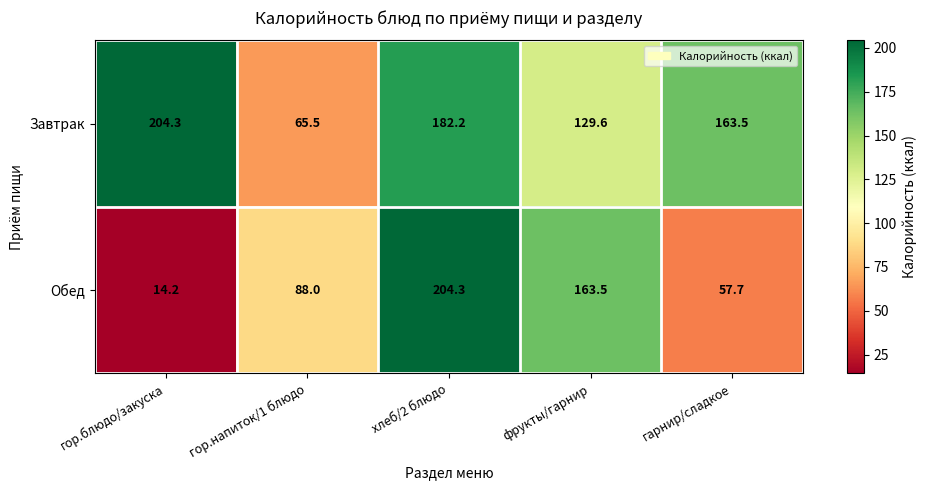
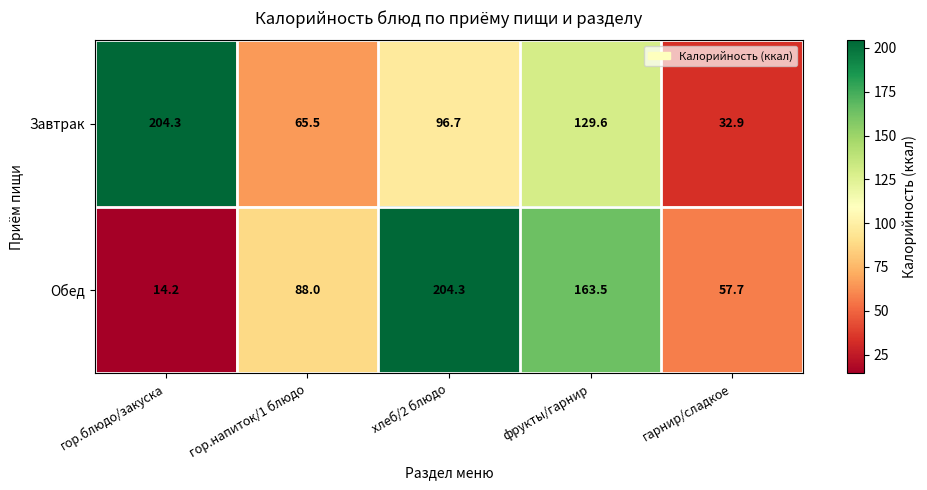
  {
    "Завтрак": {
      "гор.блюдо/закуска": 204.3,
      "гор.напиток/1 блюдо": 65.5,
-     "хлеб/2 блюдо": 182.2,
+     "хлеб/2 блюдо": 96.7,
      "фрукты/гарнир": 129.6,
-     "гарнир/сладкое": 163.5
+     "гарнир/сладкое": 32.9
    },
    "Обед": {
      "гор.блюдо/закуска": 14.2,
      "гор.напиток/1 блюдо": 88.0,
      "хлеб/2 блюдо": 204.3,
      "фрукты/гарнир": 163.5,
      "гарнир/сладкое": 57.7
    }
  }
